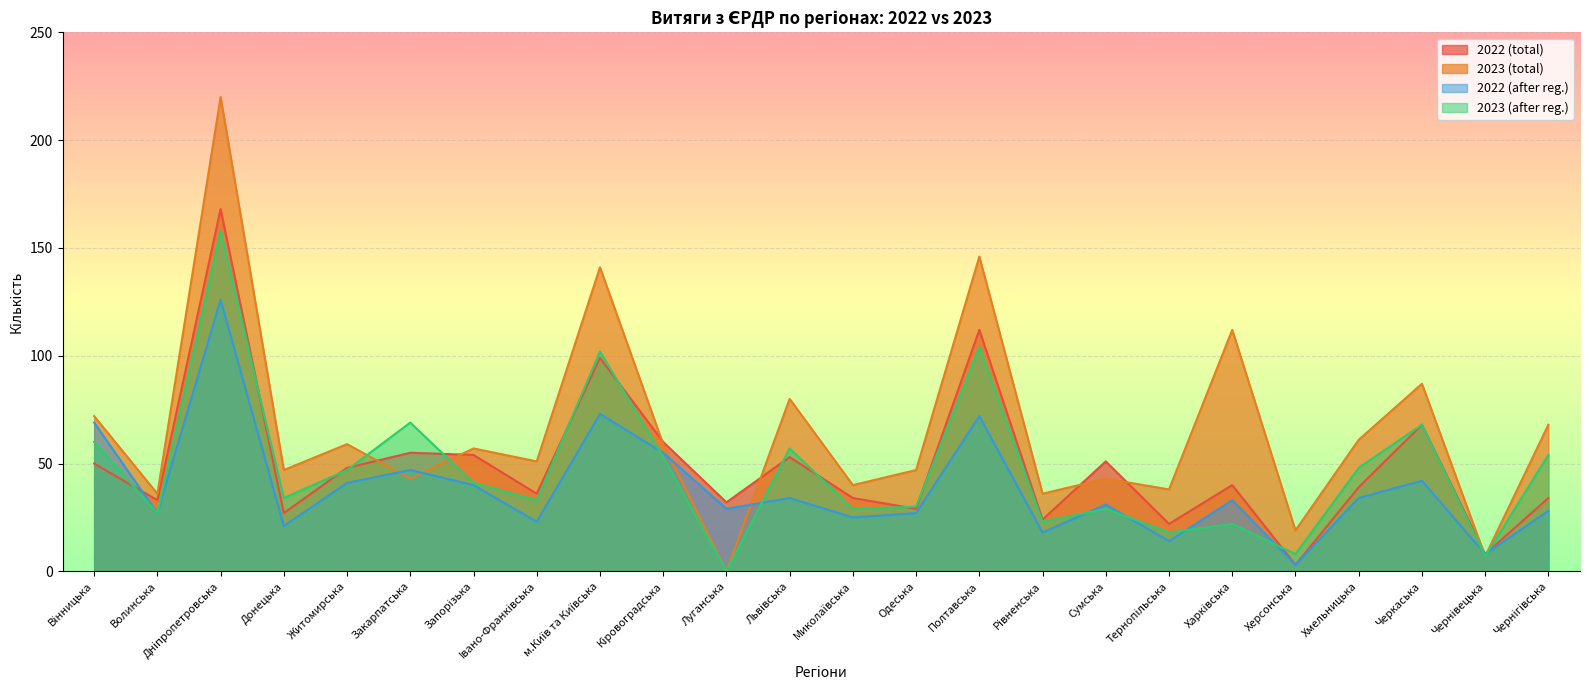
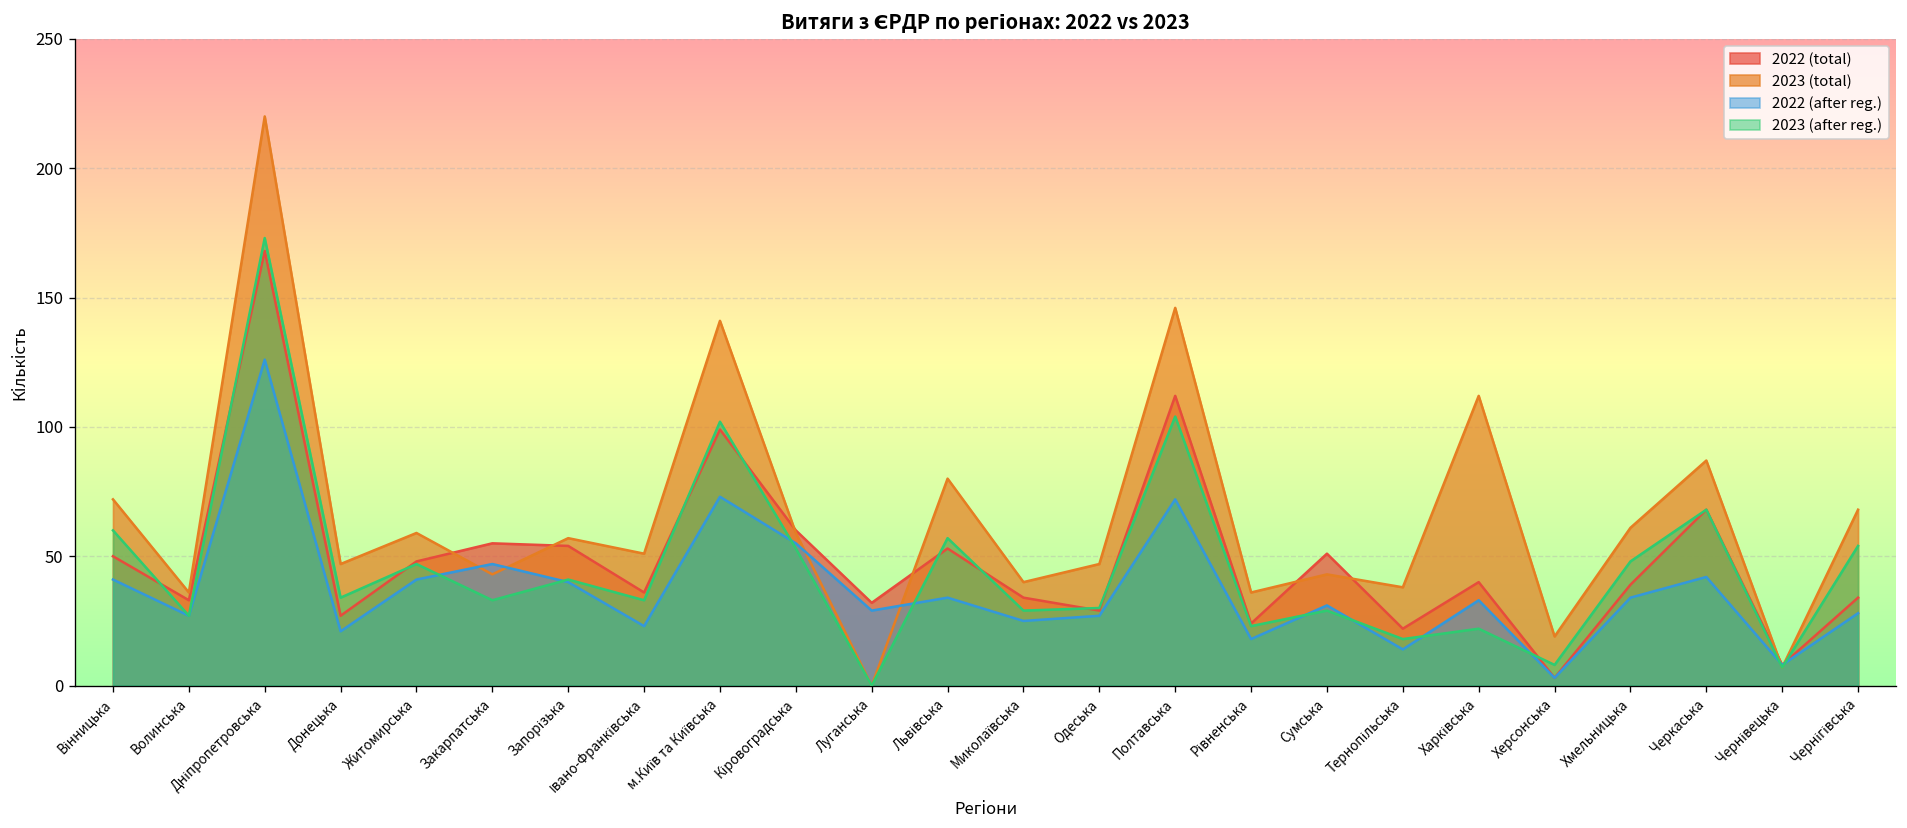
  {
    "2022 (after reg.)": {
-     "Вінницька": 69,
+     "Вінницька": 41,
      "Дніпропетровська": 126,
      "Донецька": 21,
      "Житомирська": 41,
      "Закарпатська": 47,
      "Івано-Франківська": 23,
      "м.Київ та Київська": 73,
      "Кіровоградська": 55,
      "Луганська": 29,
      "Львівська": 34,
      "Миколаївська": 25,
      "Одеська": 27,
      "Полтавська": 72,
      "Рівненська": 18,
      "Сумська": 31,
      "Тернопільська": 14,
      "Харківська": 33,
      "Хмельницька": 34,
      "Черкаська": 42,
      "Чернігівська": 28
    },
    "2023 (after reg.)": {
      "Вінницька": 60,
-     "Дніпропетровська": 158,
+     "Дніпропетровська": 173,
      "Донецька": 34,
-     "Закарпатська": 69,
+     "Закарпатська": 33,
      "Івано-Франківська": 33,
      "м.Київ та Київська": 102,
      "Кіровоградська": 53,
      "Львівська": 57,
      "Миколаївська": 29,
      "Полтавська": 104,
      "Сумська": 29,
      "Тернопільська": 18,
      "Харківська": 22,
      "Херсонська": 8,
      "Хмельницька": 48,
      "Чернігівська": 54
    }
  }
